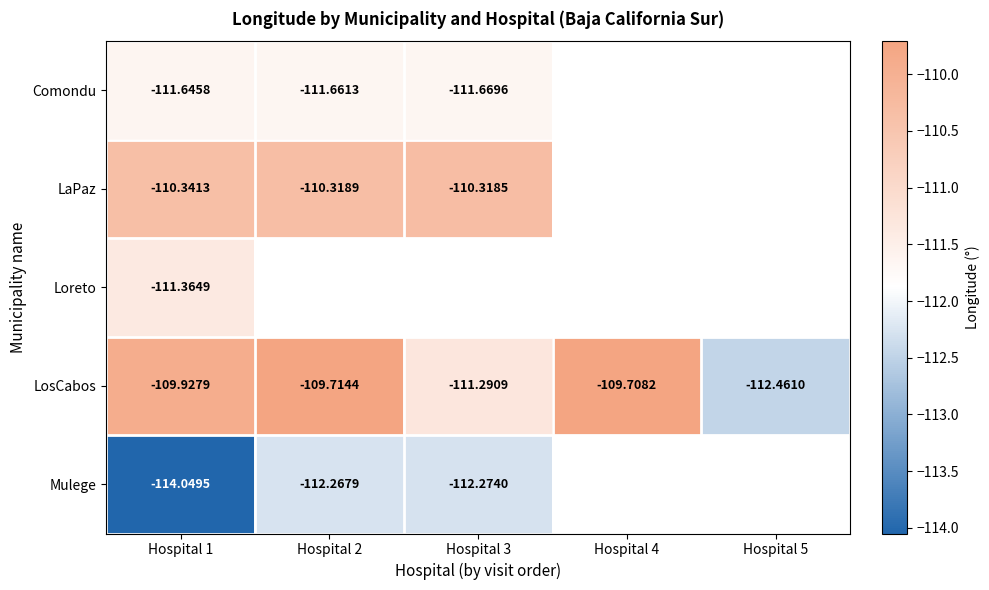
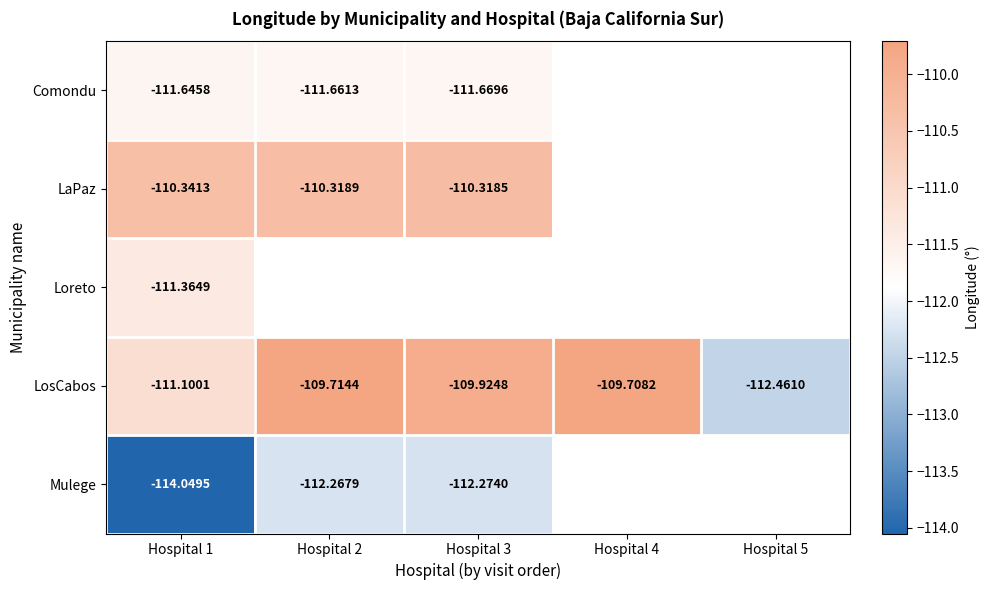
  {
    "Comondu": {
      "Hospital 1": -111.6458,
      "Hospital 2": -111.6613,
      "Hospital 3": -111.6696
    },
    "LaPaz": {
      "Hospital 1": -110.3413,
      "Hospital 2": -110.3189,
      "Hospital 3": -110.3185
    },
    "Loreto": {
      "Hospital 1": -111.3649
    },
    "LosCabos": {
-     "Hospital 1": -109.9279,
+     "Hospital 1": -111.1001,
      "Hospital 2": -109.7144,
-     "Hospital 3": -111.2909,
+     "Hospital 3": -109.9248,
      "Hospital 4": -109.7082,
      "Hospital 5": -112.4610
    },
    "Mulege": {
      "Hospital 1": -114.0495,
      "Hospital 2": -112.2679,
      "Hospital 3": -112.2740
    }
  }
